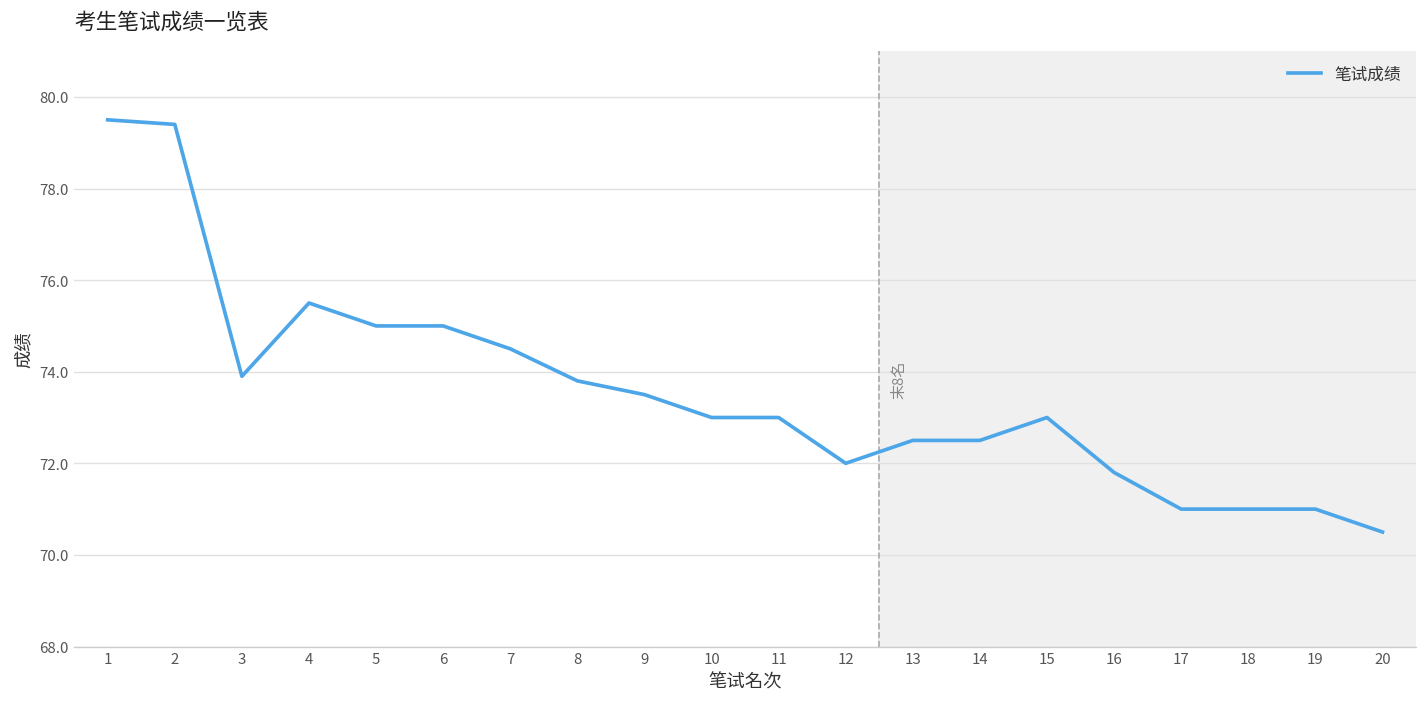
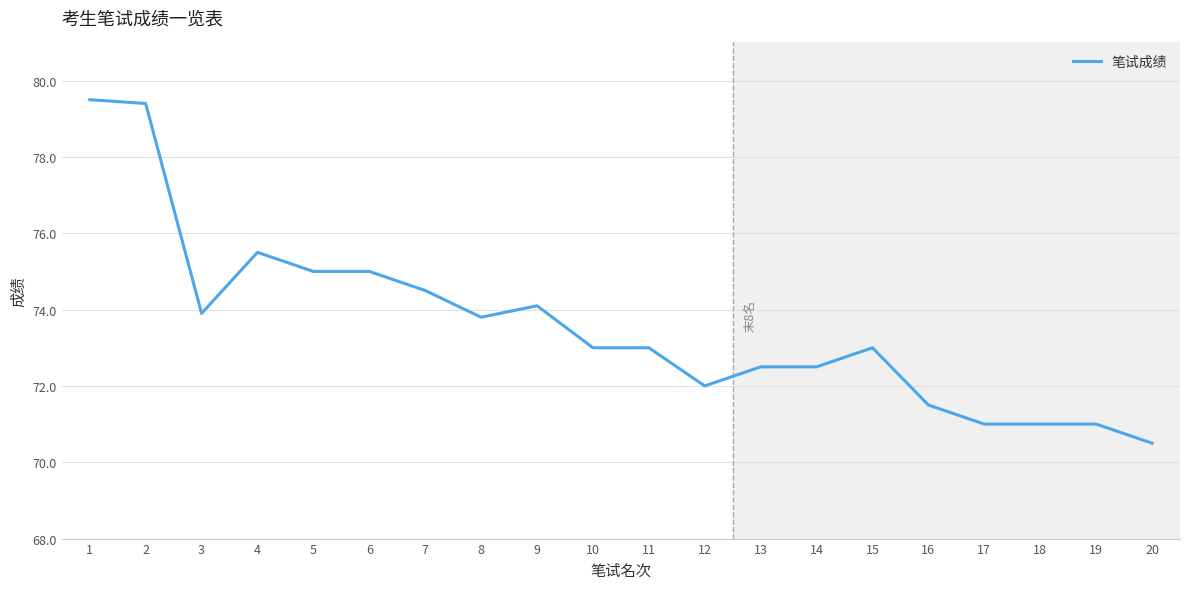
  {
    "1": 79.5,
    "2": 79.4,
    "3": 73.9,
    "4": 75.5,
    "5": 75.0,
    "6": 75.0,
    "7": 74.5,
    "8": 73.8,
-   "9": 73.5,
+   "9": 74.1,
    "10": 73.0,
    "11": 73.0,
    "12": 72.0,
    "13": 72.5,
    "14": 72.5,
    "15": 73.0,
-   "16": 71.8,
+   "16": 71.5,
    "17": 71.0,
    "18": 71.0,
    "19": 71.0,
    "20": 70.5
  }
